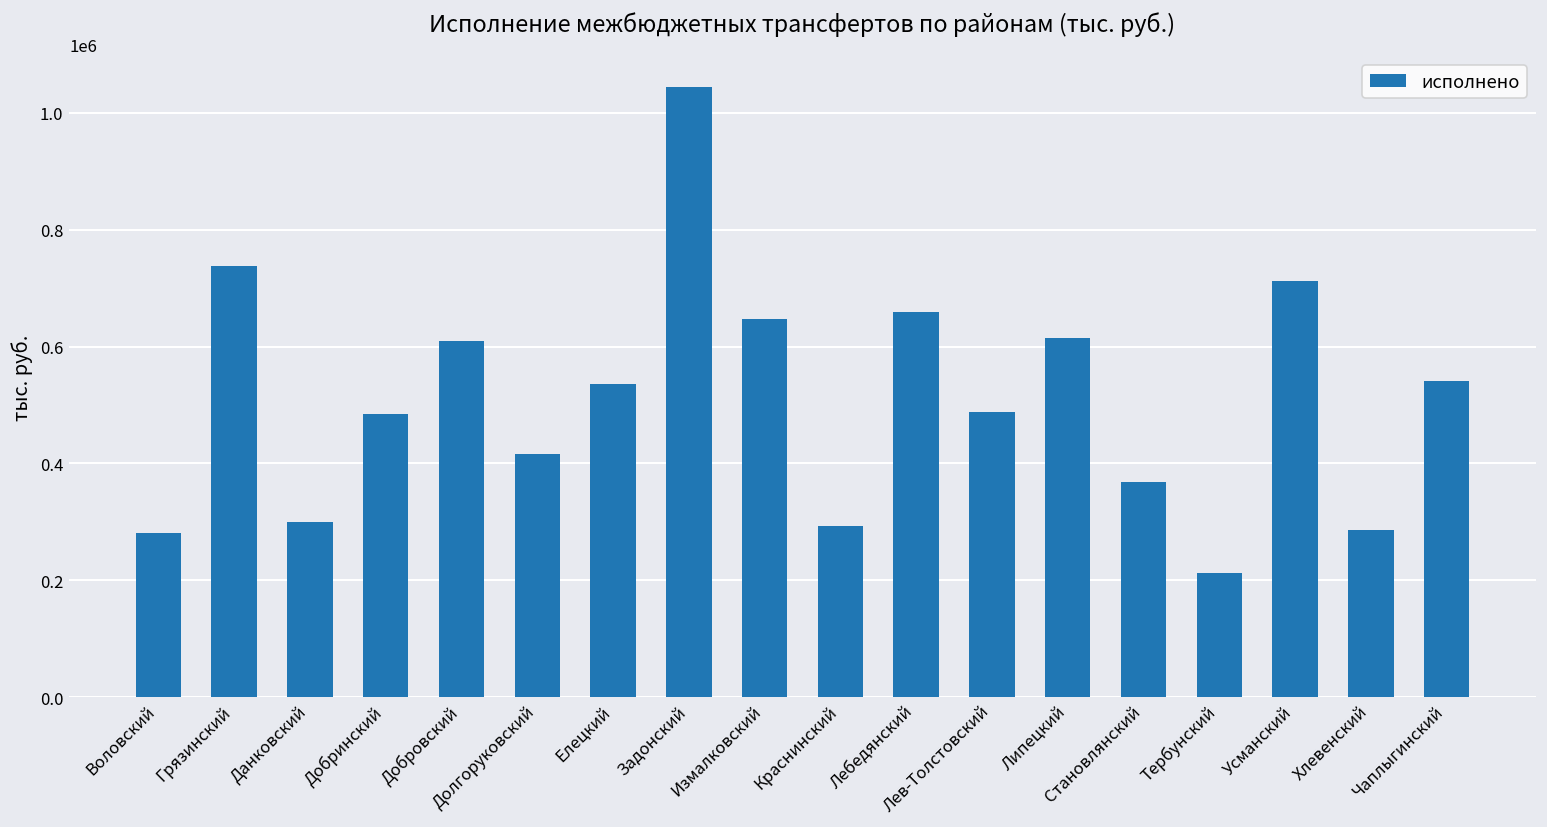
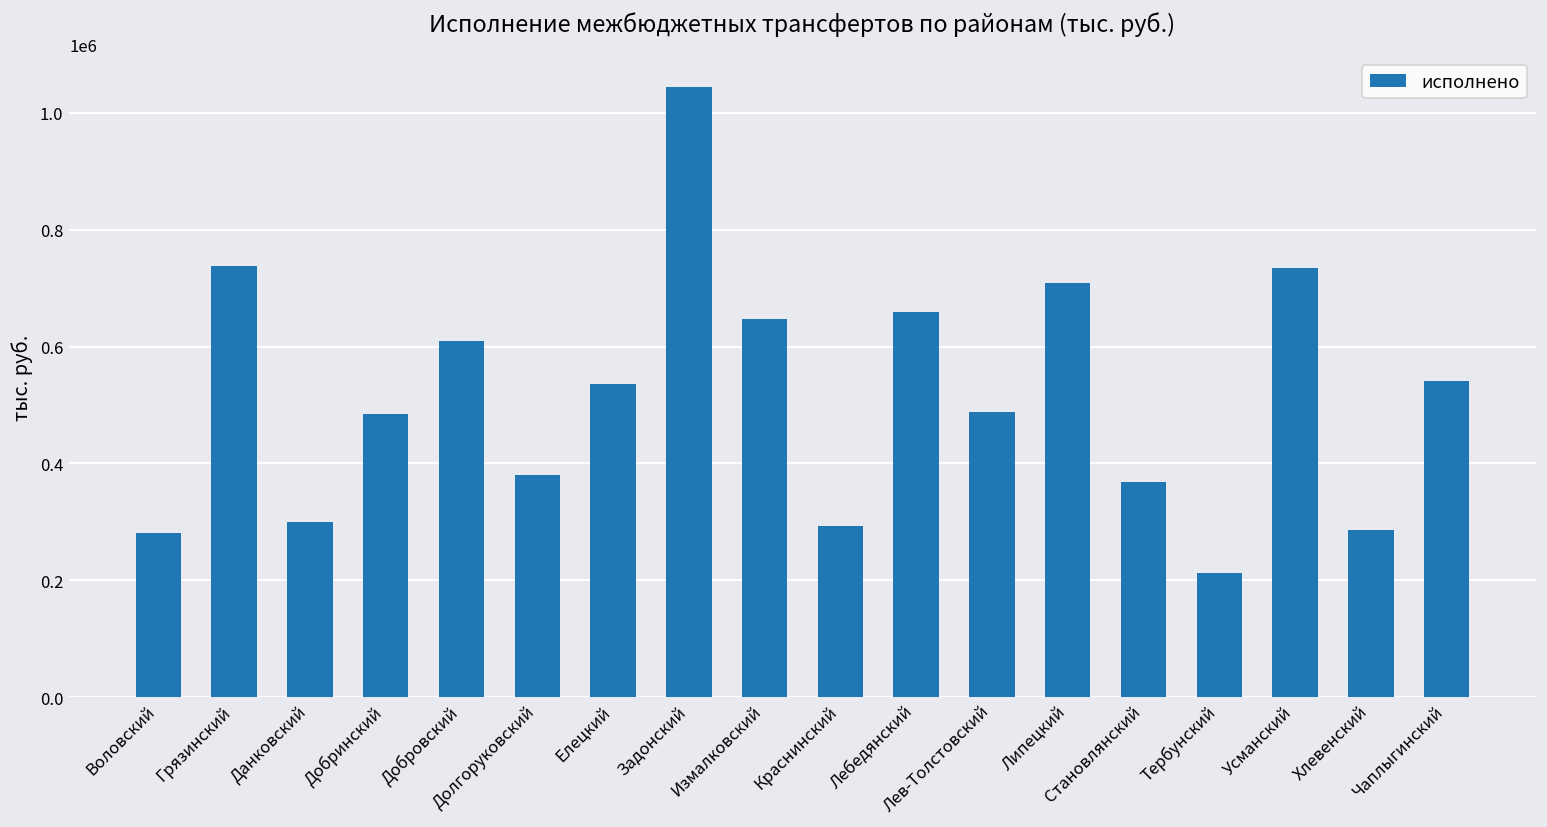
  {
    "Воловский": 280000,
    "Грязинский": 740000,
    "Данковский": 300000,
    "Добринский": 490000,
    "Добровский": 610000,
-   "Долгоруковский": 420000,
+   "Долгоруковский": 380000,
    "Елецкий": 540000,
    "Задонский": 1040000,
    "Измалковский": 650000,
    "Краснинский": 290000,
    "Лебедянский": 660000,
    "Лев-Толстовский": 490000,
-   "Липецкий": 610000,
+   "Липецкий": 710000,
    "Становлянский": 370000,
    "Тербунский": 210000,
-   "Усманский": 710000,
+   "Усманский": 730000,
    "Хлевенский": 290000,
    "Чаплыгинский": 540000
  }
